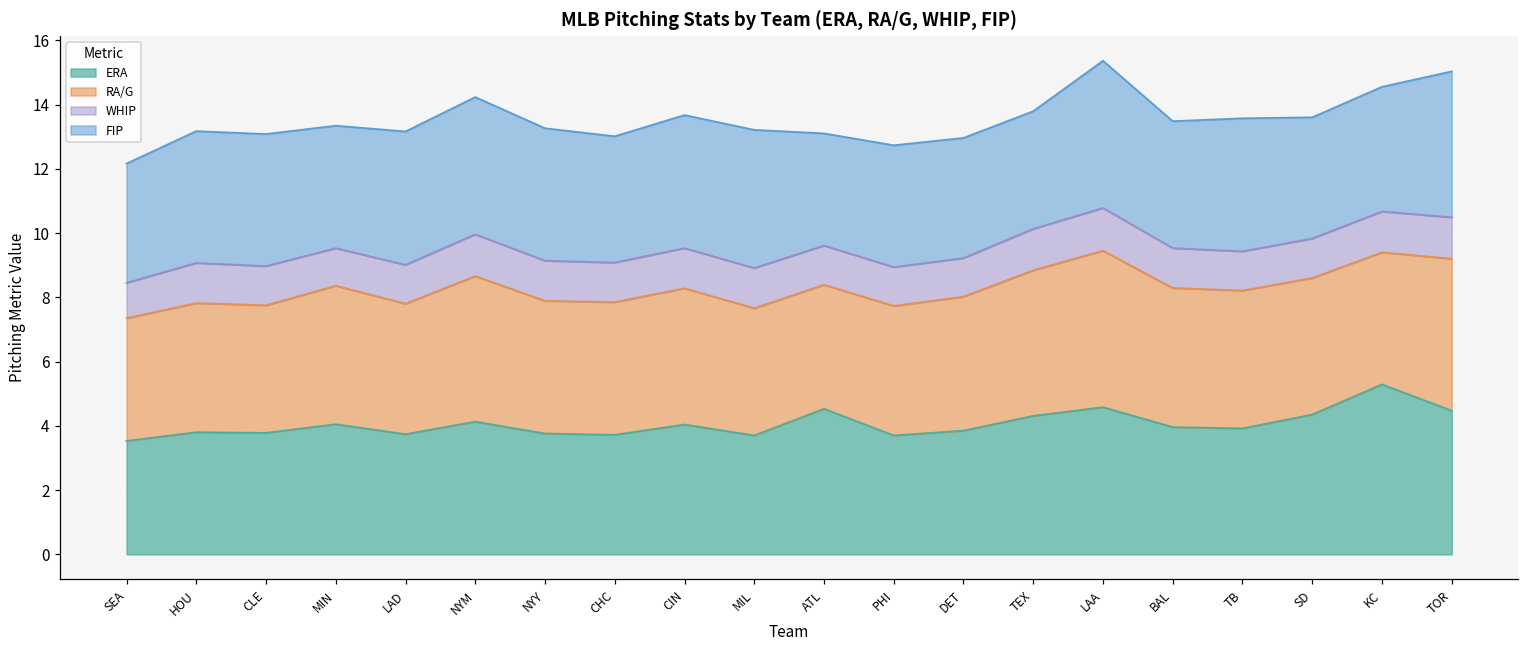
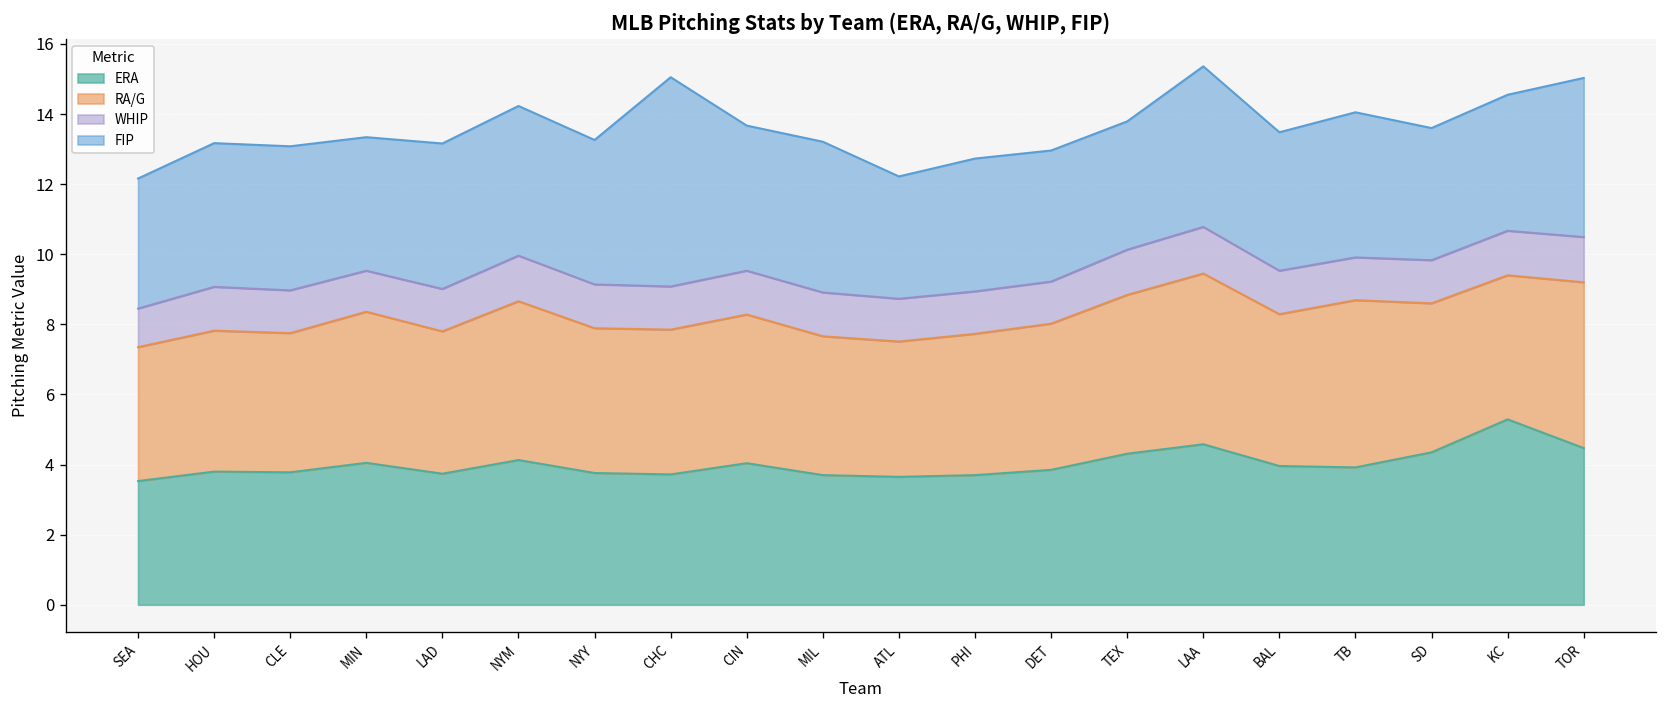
  {
    "ERA": {
      "SEA": 3.5,
      "HOU": 3.8,
      "CLE": 3.8,
      "MIN": 4.1,
      "LAD": 3.7,
      "NYM": 4.1,
      "NYY": 3.8,
      "CHC": 3.7,
      "CIN": 4.0,
      "MIL": 3.7,
-     "ATL": 4.5,
+     "ATL": 3.7,
      "PHI": 3.7,
      "DET": 3.9,
      "TEX": 4.3,
      "LAA": 4.6,
      "BAL": 4.0,
      "TB": 3.9,
      "SD": 4.4,
      "KC": 5.3,
      "TOR": 4.5
    },
    "RA/G": {
      "SEA": 3.8,
      "HOU": 4.0,
      "CLE": 4.0,
      "MIN": 4.3,
      "LAD": 4.1,
      "NYM": 4.5,
      "NYY": 4.1,
      "CHC": 4.1,
      "CIN": 4.2,
      "MIL": 4.0,
      "ATL": 3.9,
      "PHI": 4.0,
      "DET": 4.2,
      "TEX": 4.5,
      "LAA": 4.9,
      "BAL": 4.3,
-     "TB": 4.3,
+     "TB": 4.8,
      "SD": 4.3,
      "KC": 4.1,
      "TOR": 4.7
    },
    "WHIP": {
      "SEA": 1.1,
      "HOU": 1.3,
      "CLE": 1.2,
      "MIN": 1.2,
      "LAD": 1.2,
      "NYM": 1.3,
      "NYY": 1.3,
      "CHC": 1.2,
      "CIN": 1.3,
      "MIL": 1.3,
      "ATL": 1.2,
      "PHI": 1.2,
      "DET": 1.2,
      "TEX": 1.3,
      "LAA": 1.3,
      "BAL": 1.2,
      "TB": 1.2,
      "SD": 1.2,
      "KC": 1.3,
      "TOR": 1.3
    },
    "FIP": {
      "SEA": 3.7,
      "HOU": 4.1,
      "CLE": 4.1,
      "MIN": 3.8,
      "LAD": 4.2,
      "NYM": 4.3,
      "NYY": 4.1,
-     "CHC": 3.9,
+     "CHC": 6.0,
      "CIN": 4.1,
      "MIL": 4.3,
      "ATL": 3.5,
      "PHI": 3.8,
      "DET": 3.7,
      "TEX": 3.7,
      "LAA": 4.6,
      "BAL": 4.0,
      "TB": 4.1,
      "SD": 3.8,
      "KC": 3.9,
      "TOR": 4.5
    }
  }
